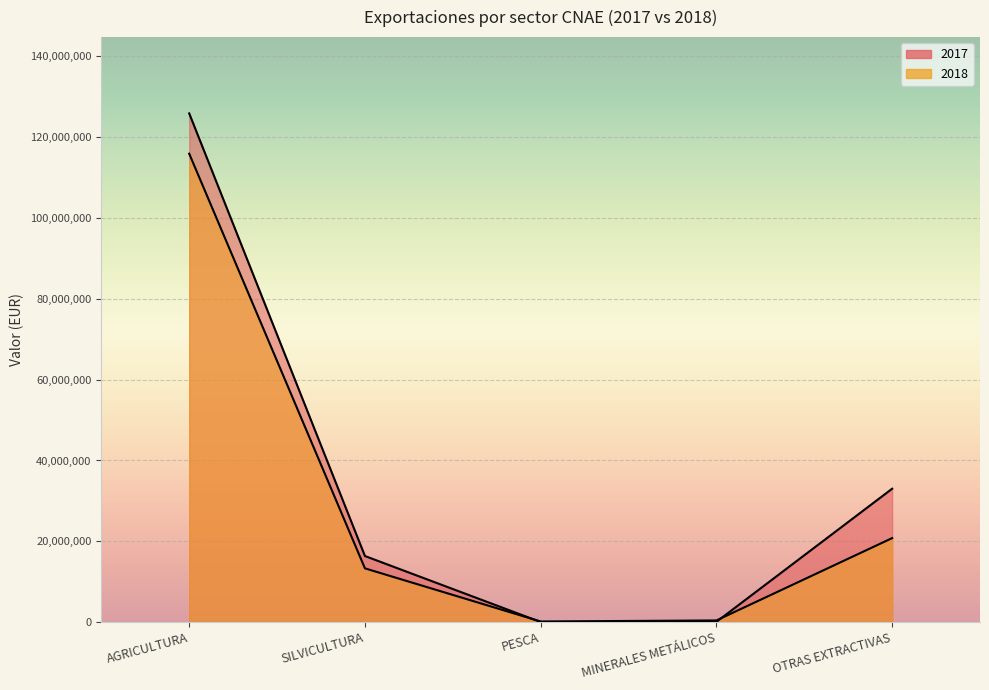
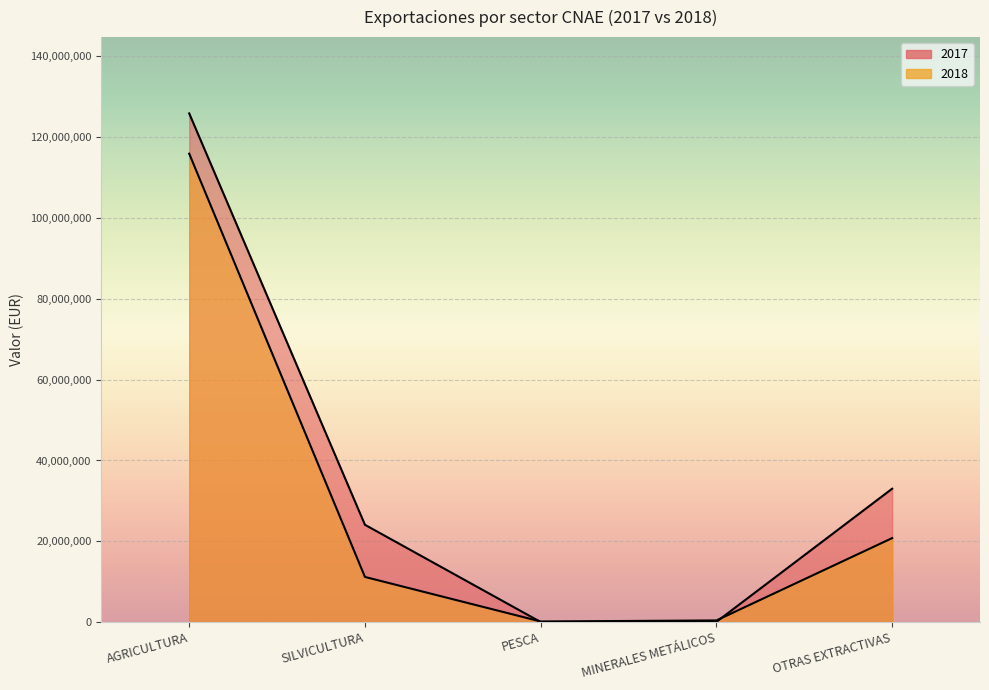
  {
    "2017": {
      "AGRICULTURA": "126,000,000",
-     "SILVICULTURA": "16,000,000",
+     "SILVICULTURA": "24,000,000",
      "OTRAS EXTRACTIVAS": "33,000,000"
    },
    "2018": {
      "AGRICULTURA": "116,000,000",
-     "SILVICULTURA": "13,000,000",
+     "SILVICULTURA": "11,000,000",
      "OTRAS EXTRACTIVAS": "21,000,000"
    }
  }
